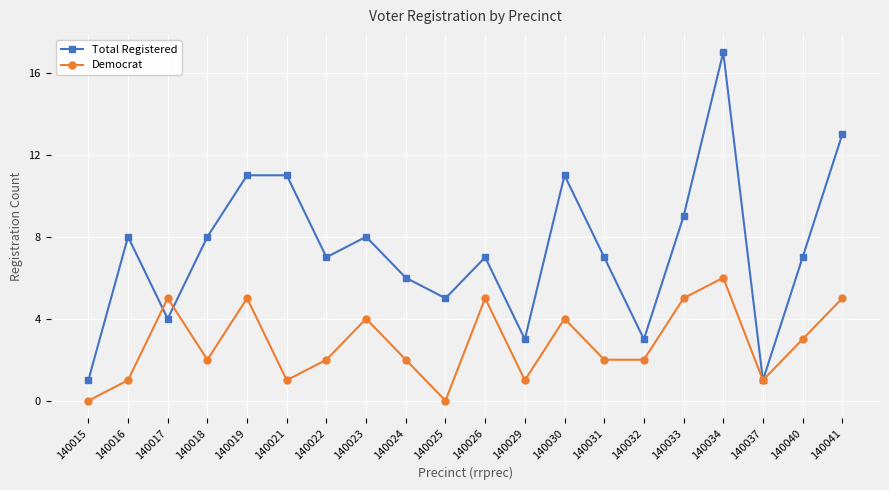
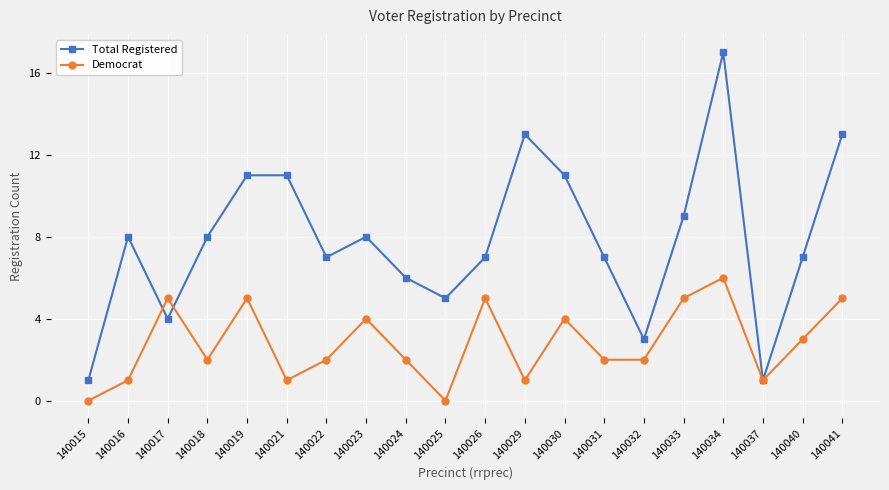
  {
    "Total Registered": {
      "140015": 1,
      "140016": 8,
      "140017": 4,
      "140018": 8,
      "140019": 11,
      "140021": 11,
      "140022": 7,
      "140023": 8,
      "140024": 6,
      "140025": 5,
      "140026": 7,
-     "140029": 3,
+     "140029": 13,
      "140030": 11,
      "140031": 7,
      "140032": 3,
      "140033": 9,
      "140034": 17,
      "140040": 7,
      "140041": 13
    },
    "Democrat": {
      "140015": 0,
      "140016": 1,
      "140017": 5,
      "140018": 2,
      "140019": 5,
      "140021": 1,
      "140022": 2,
      "140023": 4,
      "140024": 2,
      "140025": 0,
      "140026": 5,
      "140029": 1,
      "140030": 4,
      "140031": 2,
      "140032": 2,
      "140033": 5,
      "140034": 6,
      "140040": 3,
      "140041": 5
    }
  }
